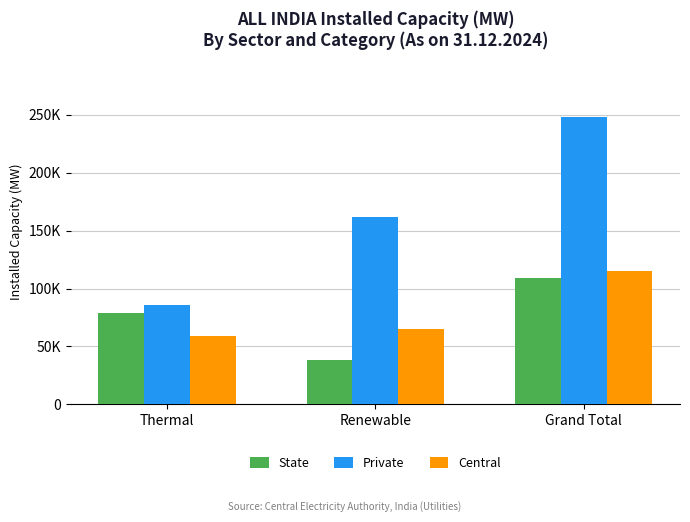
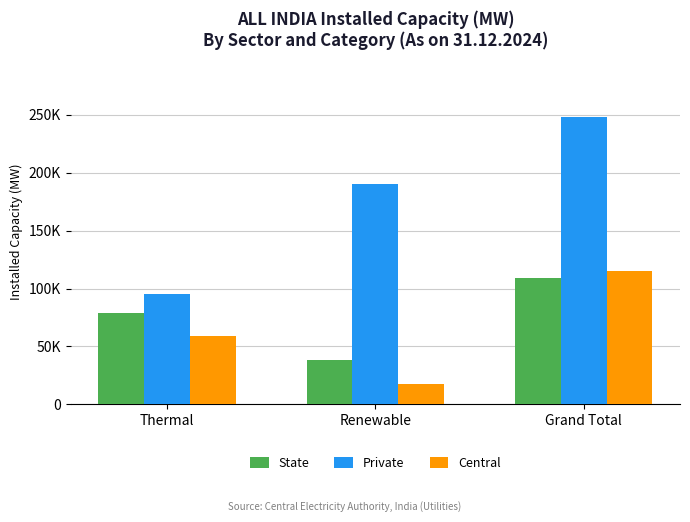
  {
    "State": {
      "Thermal": 79000,
      "Renewable": 38000,
      "Grand Total": 109000
    },
    "Private": {
-     "Thermal": 86000,
-     "Renewable": 162000,
+     "Thermal": 95000,
+     "Renewable": 190000,
      "Grand Total": 248000
    },
    "Central": {
      "Thermal": 59000,
-     "Renewable": 65000,
+     "Renewable": 17000,
      "Grand Total": 115000
    }
  }
